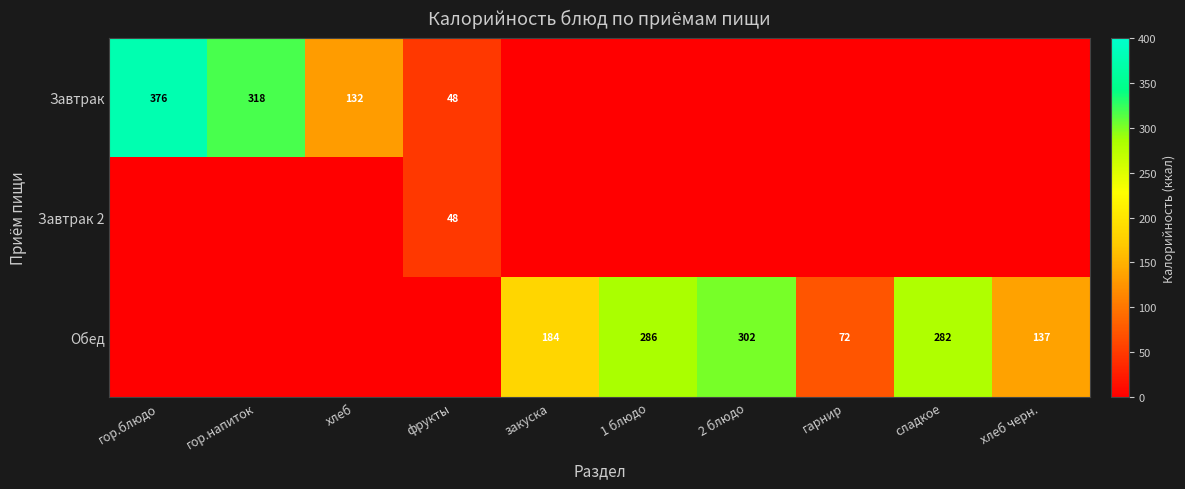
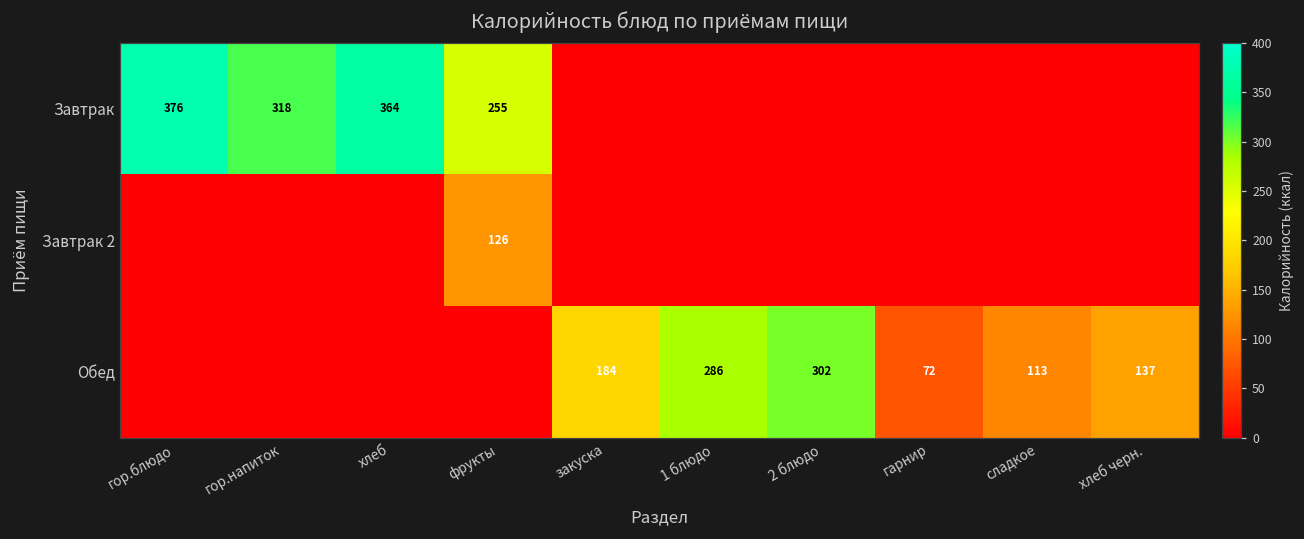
  {
    "Завтрак": {
      "гор.блюдо": 376,
      "гор.напиток": 318,
-     "хлеб": 132,
-     "фрукты": 48
+     "хлеб": 364,
+     "фрукты": 255
    },
    "Завтрак 2": {
-     "фрукты": 48
+     "фрукты": 126
    },
    "Обед": {
      "закуска": 184,
      "1 блюдо": 286,
      "2 блюдо": 302,
      "гарнир": 72,
-     "сладкое": 282,
+     "сладкое": 113,
      "хлеб черн.": 137
    }
  }
